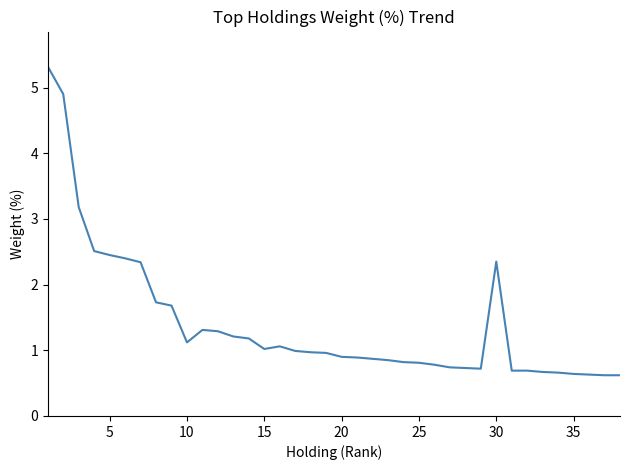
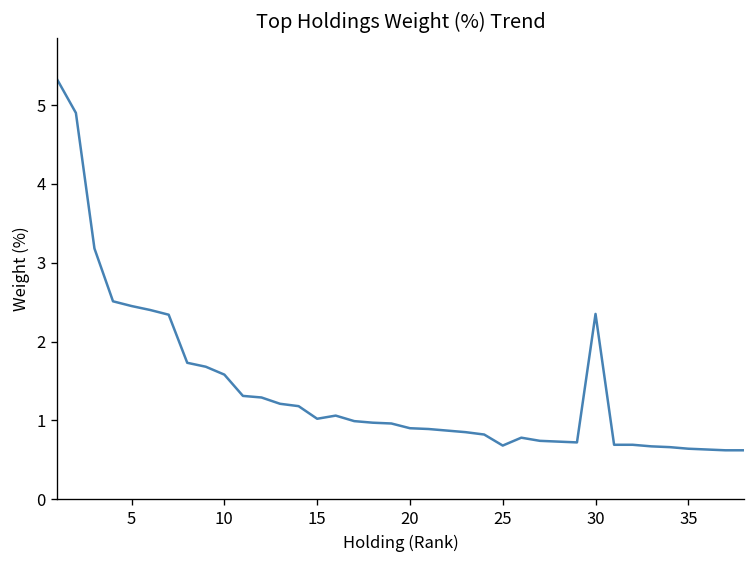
  {
    "5": 2.5,
-   "10": 1.1,
+   "10": 1.6,
    "15": 1.0,
    "20": 0.9,
-   "25": 0.8,
+   "25": 0.7,
    "30": 2.4,
    "35": 0.6
  }
